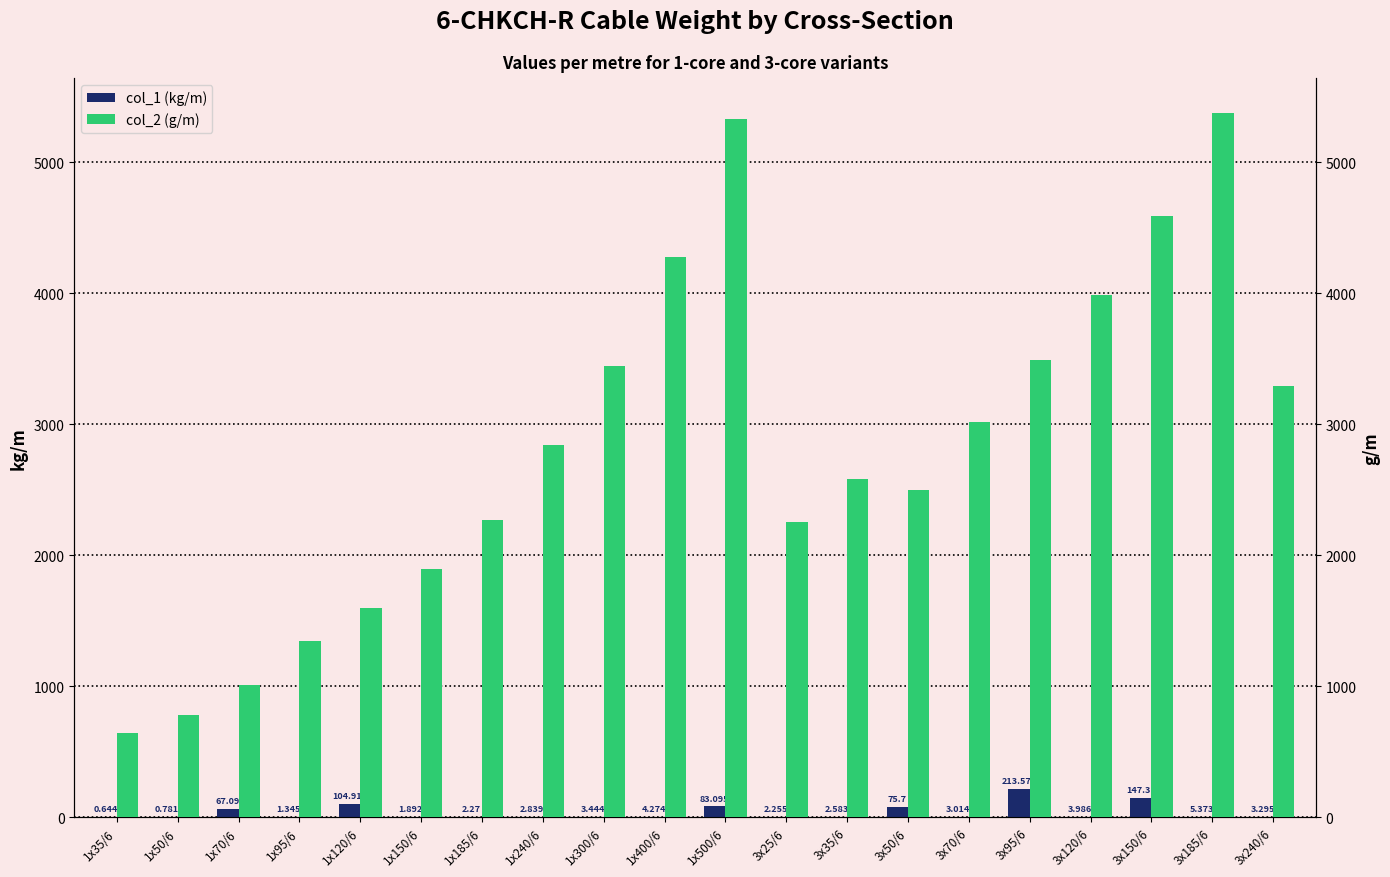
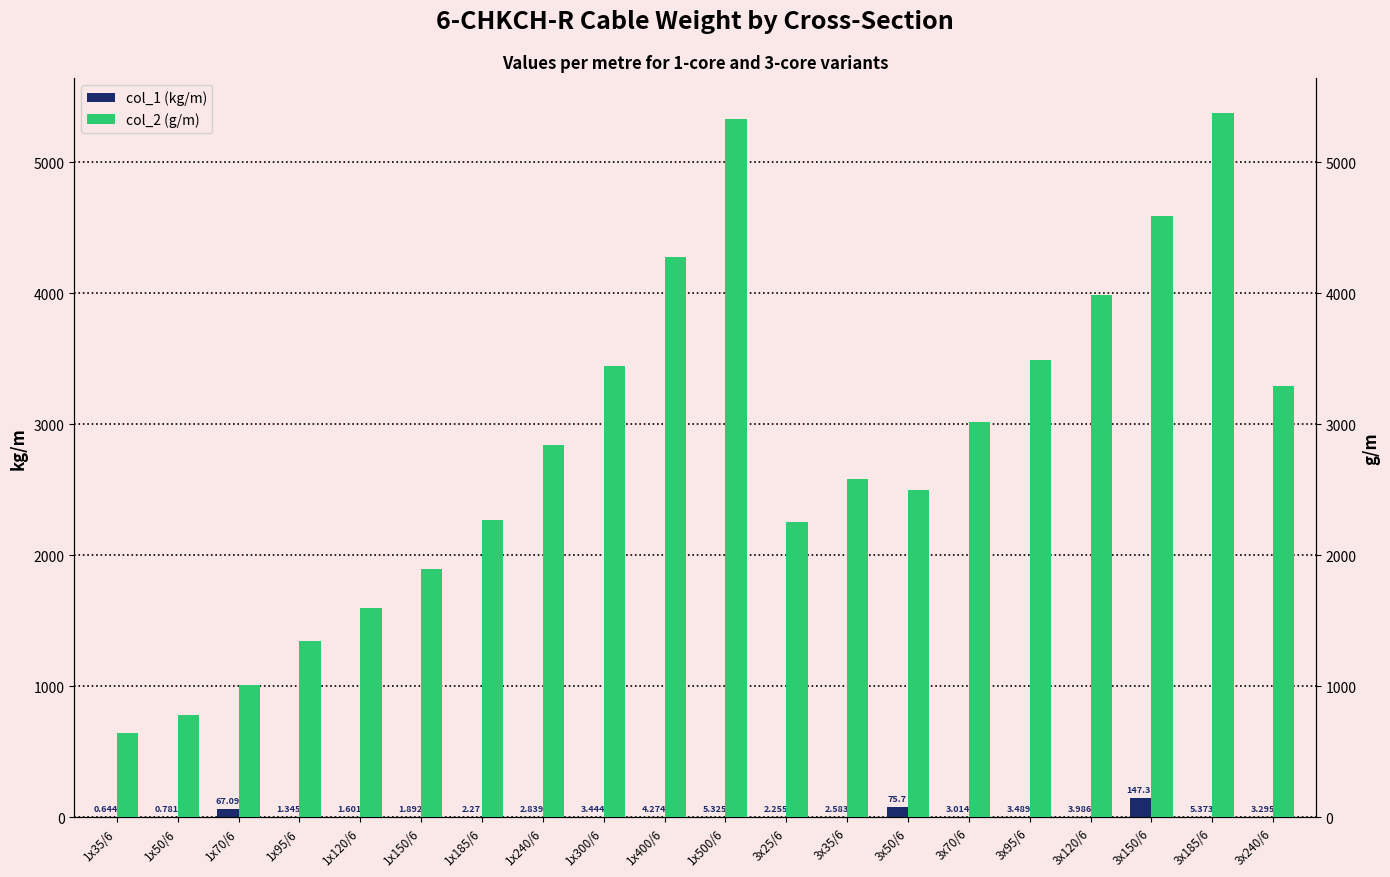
  {
    "col_1 (kg/m)": {
      "1x35/6": 0.644,
      "1x50/6": 0.781,
      "1x70/6": 67.09,
      "1x95/6": 1.345,
-     "1x120/6": 104.912,
+     "1x120/6": 1.601,
      "1x150/6": 1.892,
      "1x185/6": 2.27,
      "1x240/6": 2.839,
      "1x300/6": 3.444,
      "1x400/6": 4.274,
-     "1x500/6": 83.095,
+     "1x500/6": 5.325,
      "3x25/6": 2.255,
      "3x35/6": 2.583,
      "3x50/6": 75.7,
      "3x70/6": 3.014,
-     "3x95/6": 213.578,
+     "3x95/6": 3.489,
      "3x120/6": 3.986,
      "3x150/6": 147.31,
      "3x185/6": 5.373,
      "3x240/6": 3.295
    },
    "col_2 (g/m)": {
      "1x35/6": 640,
      "1x50/6": 780,
      "1x70/6": 1010,
      "1x95/6": 1350,
      "1x120/6": 1600,
      "1x150/6": 1890,
      "1x185/6": 2270,
      "1x240/6": 2840,
      "1x300/6": 3440,
      "1x400/6": 4270,
      "1x500/6": 5330,
      "3x25/6": 2260,
      "3x35/6": 2580,
      "3x50/6": 2500,
      "3x70/6": 3010,
      "3x95/6": 3490,
      "3x120/6": 3990,
      "3x150/6": 4590,
      "3x185/6": 5370,
      "3x240/6": 3300
    }
  }
